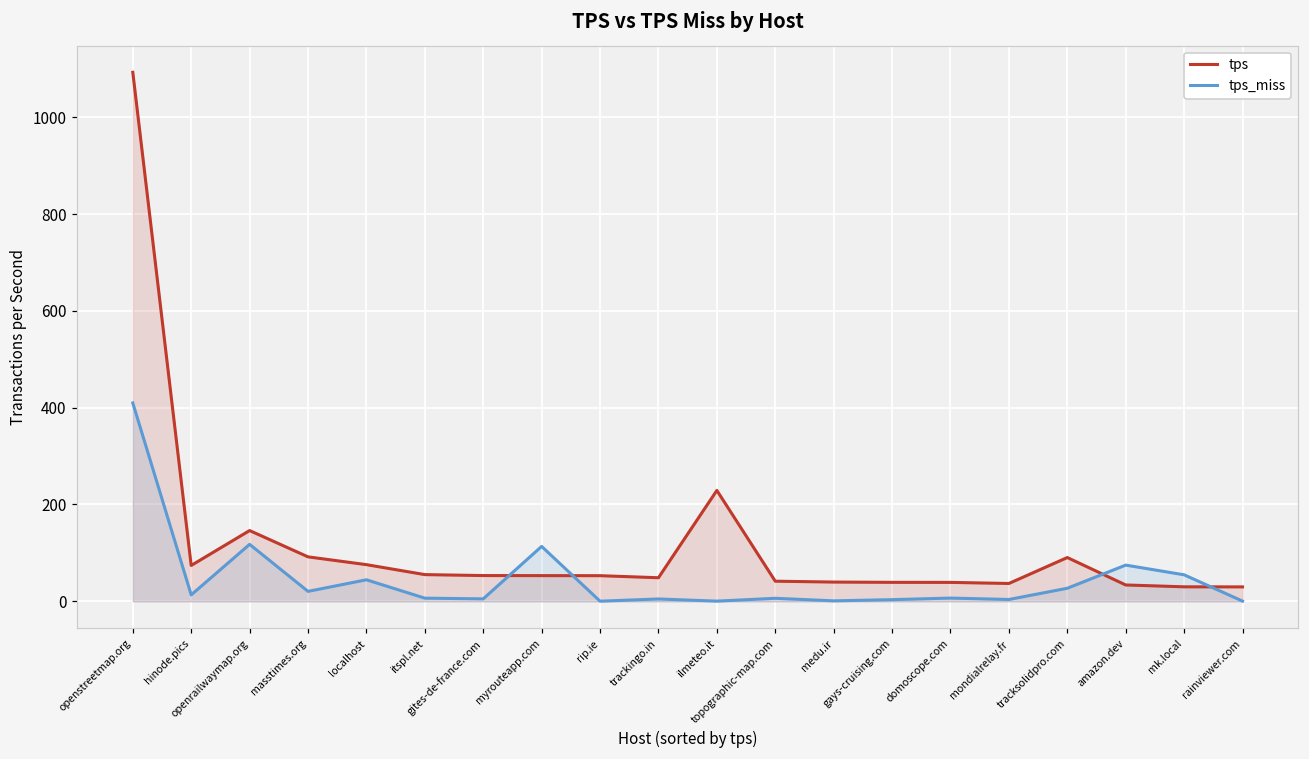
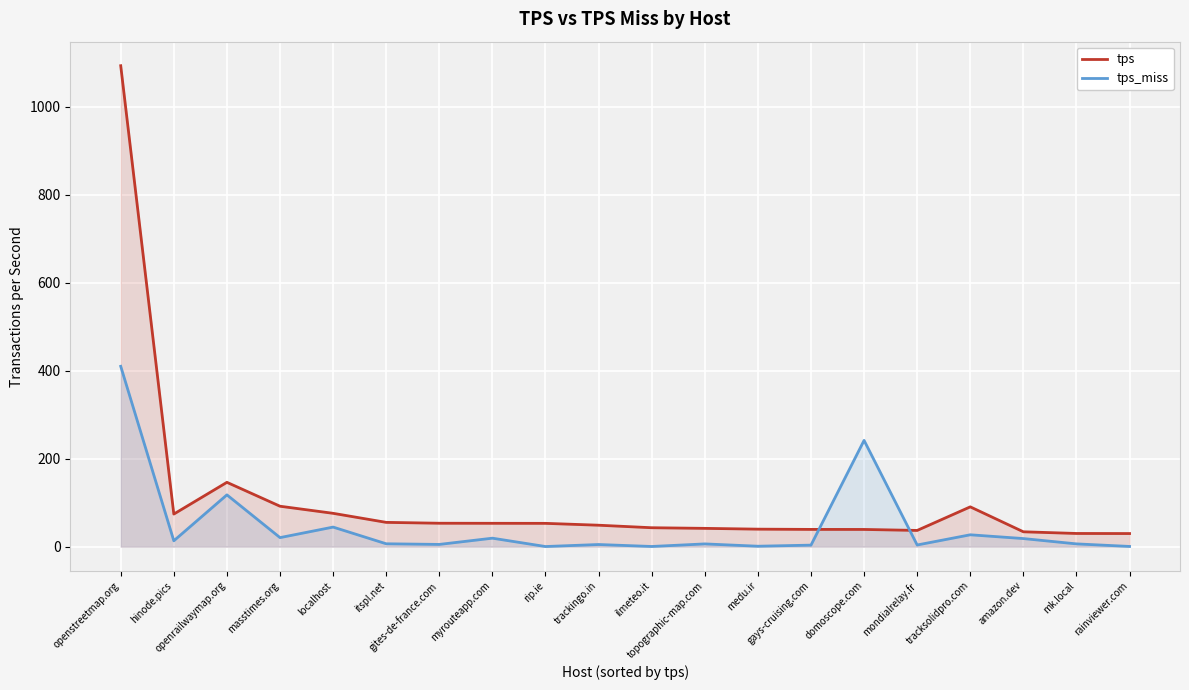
  {
    "tps": {
      "openstreetmap.org": 1090,
      "hinode.pics": 70,
      "openrailwaymap.org": 150,
      "masstimes.org": 90,
      "localhost": 80,
      "itspl.net": 60,
      "gites-de-france.com": 50,
      "myrouteapp.com": 50,
      "rip.ie": 50,
      "trackingo.in": 50,
-     "ilmeteo.it": 230,
+     "ilmeteo.it": 40,
      "topographic-map.com": 40,
      "medu.ir": 40,
      "gays-cruising.com": 40,
      "domoscope.com": 40,
      "mondialrelay.fr": 40,
      "tracksolidpro.com": 90,
      "amazon.dev": 30,
      "mk.local": 30,
      "rainviewer.com": 30
    },
    "tps_miss": {
      "openstreetmap.org": 410,
      "hinode.pics": 10,
      "openrailwaymap.org": 120,
      "masstimes.org": 20,
      "localhost": 40,
      "itspl.net": 10,
      "gites-de-france.com": 10,
-     "myrouteapp.com": 110,
+     "myrouteapp.com": 20,
      "rip.ie": 0,
      "trackingo.in": 0,
      "ilmeteo.it": 0,
      "topographic-map.com": 10,
      "medu.ir": 0,
      "gays-cruising.com": 0,
-     "domoscope.com": 10,
+     "domoscope.com": 240,
      "mondialrelay.fr": 0,
      "tracksolidpro.com": 30,
-     "amazon.dev": 70,
-     "mk.local": 50,
+     "amazon.dev": 20,
+     "mk.local": 10,
      "rainviewer.com": 0
    }
  }
